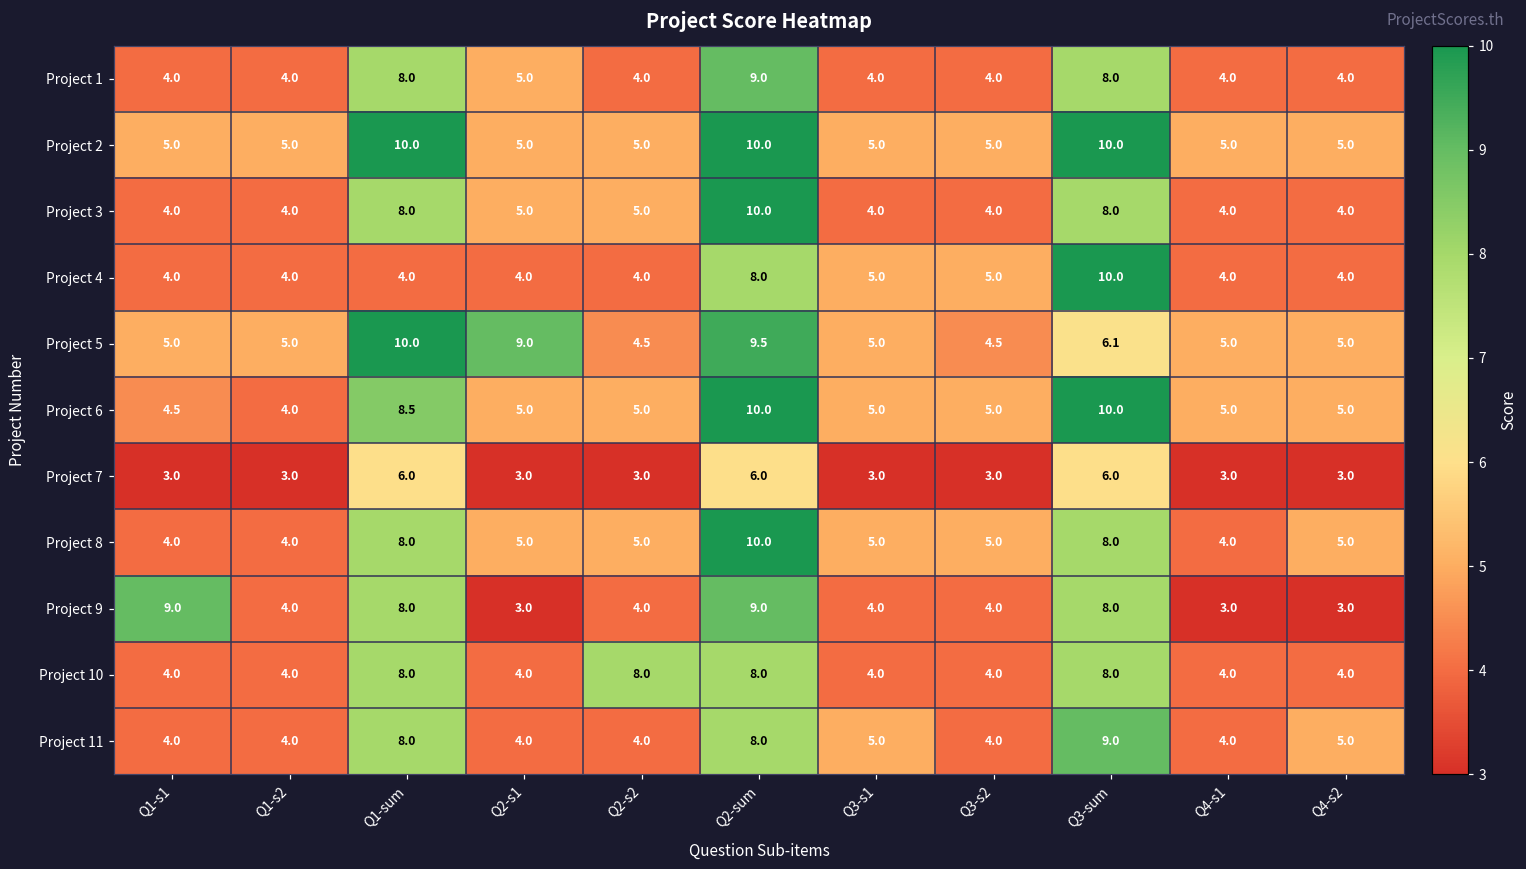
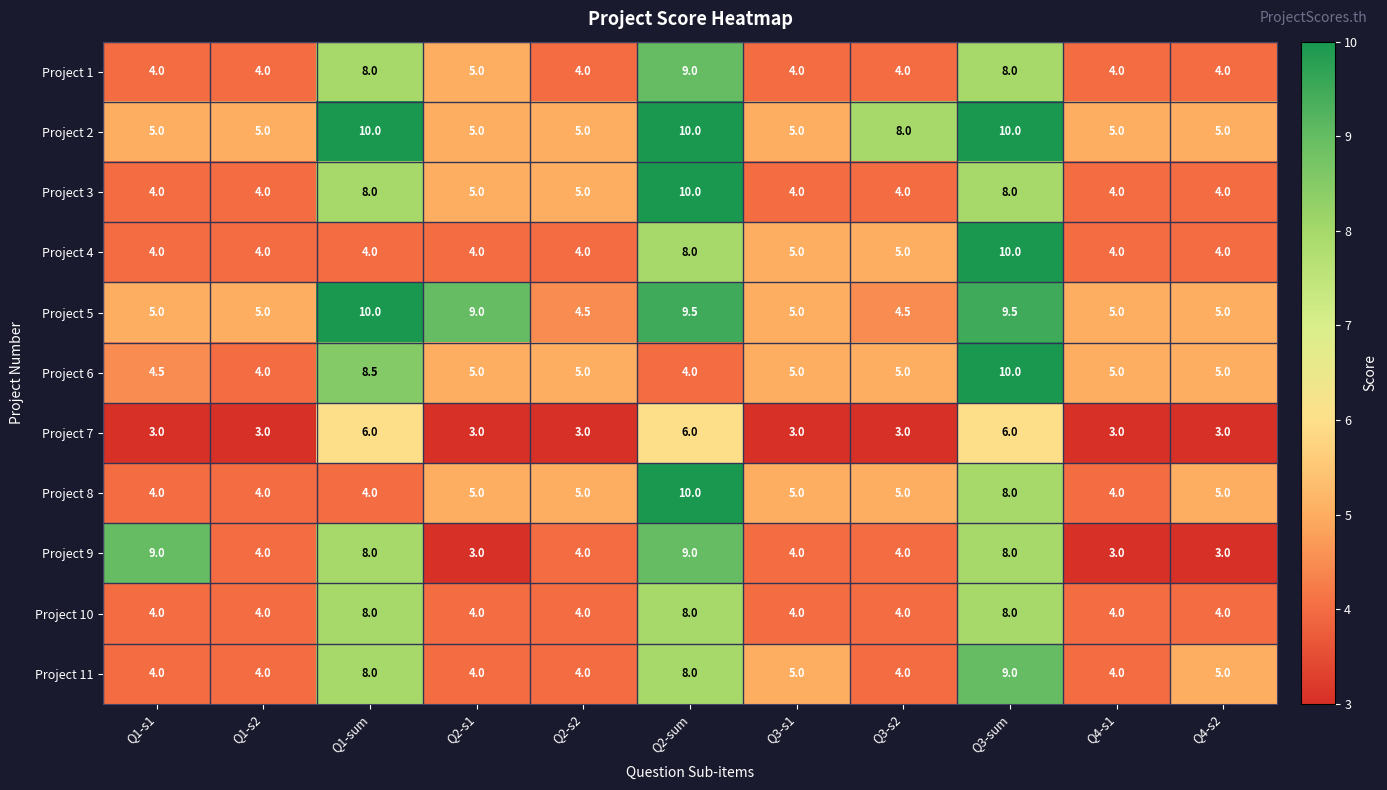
  {
    "Project 1": {
      "Q1-s1": 4.0,
      "Q1-s2": 4.0,
      "Q1-sum": 8.0,
      "Q2-s1": 5.0,
      "Q2-s2": 4.0,
      "Q2-sum": 9.0,
      "Q3-s1": 4.0,
      "Q3-s2": 4.0,
      "Q3-sum": 8.0,
      "Q4-s1": 4.0,
      "Q4-s2": 4.0
    },
    "Project 2": {
      "Q1-s1": 5.0,
      "Q1-s2": 5.0,
      "Q1-sum": 10.0,
      "Q2-s1": 5.0,
      "Q2-s2": 5.0,
      "Q2-sum": 10.0,
      "Q3-s1": 5.0,
-     "Q3-s2": 5.0,
+     "Q3-s2": 8.0,
      "Q3-sum": 10.0,
      "Q4-s1": 5.0,
      "Q4-s2": 5.0
    },
    "Project 3": {
      "Q1-s1": 4.0,
      "Q1-s2": 4.0,
      "Q1-sum": 8.0,
      "Q2-s1": 5.0,
      "Q2-s2": 5.0,
      "Q2-sum": 10.0,
      "Q3-s1": 4.0,
      "Q3-s2": 4.0,
      "Q3-sum": 8.0,
      "Q4-s1": 4.0,
      "Q4-s2": 4.0
    },
    "Project 4": {
      "Q1-s1": 4.0,
      "Q1-s2": 4.0,
      "Q1-sum": 4.0,
      "Q2-s1": 4.0,
      "Q2-s2": 4.0,
      "Q2-sum": 8.0,
      "Q3-s1": 5.0,
      "Q3-s2": 5.0,
      "Q3-sum": 10.0,
      "Q4-s1": 4.0,
      "Q4-s2": 4.0
    },
    "Project 5": {
      "Q1-s1": 5.0,
      "Q1-s2": 5.0,
      "Q1-sum": 10.0,
      "Q2-s1": 9.0,
      "Q2-s2": 4.5,
      "Q2-sum": 9.5,
      "Q3-s1": 5.0,
      "Q3-s2": 4.5,
-     "Q3-sum": 6.1,
+     "Q3-sum": 9.5,
      "Q4-s1": 5.0,
      "Q4-s2": 5.0
    },
    "Project 6": {
      "Q1-s1": 4.5,
      "Q1-s2": 4.0,
      "Q1-sum": 8.5,
      "Q2-s1": 5.0,
      "Q2-s2": 5.0,
-     "Q2-sum": 10.0,
+     "Q2-sum": 4.0,
      "Q3-s1": 5.0,
      "Q3-s2": 5.0,
      "Q3-sum": 10.0,
      "Q4-s1": 5.0,
      "Q4-s2": 5.0
    },
    "Project 7": {
      "Q1-s1": 3.0,
      "Q1-s2": 3.0,
      "Q1-sum": 6.0,
      "Q2-s1": 3.0,
      "Q2-s2": 3.0,
      "Q2-sum": 6.0,
      "Q3-s1": 3.0,
      "Q3-s2": 3.0,
      "Q3-sum": 6.0,
      "Q4-s1": 3.0,
      "Q4-s2": 3.0
    },
    "Project 8": {
      "Q1-s1": 4.0,
      "Q1-s2": 4.0,
-     "Q1-sum": 8.0,
+     "Q1-sum": 4.0,
      "Q2-s1": 5.0,
      "Q2-s2": 5.0,
      "Q2-sum": 10.0,
      "Q3-s1": 5.0,
      "Q3-s2": 5.0,
      "Q3-sum": 8.0,
      "Q4-s1": 4.0,
      "Q4-s2": 5.0
    },
    "Project 9": {
      "Q1-s1": 9.0,
      "Q1-s2": 4.0,
      "Q1-sum": 8.0,
      "Q2-s1": 3.0,
      "Q2-s2": 4.0,
      "Q2-sum": 9.0,
      "Q3-s1": 4.0,
      "Q3-s2": 4.0,
      "Q3-sum": 8.0,
      "Q4-s1": 3.0,
      "Q4-s2": 3.0
    },
    "Project 10": {
      "Q1-s1": 4.0,
      "Q1-s2": 4.0,
      "Q1-sum": 8.0,
      "Q2-s1": 4.0,
-     "Q2-s2": 8.0,
+     "Q2-s2": 4.0,
      "Q2-sum": 8.0,
      "Q3-s1": 4.0,
      "Q3-s2": 4.0,
      "Q3-sum": 8.0,
      "Q4-s1": 4.0,
      "Q4-s2": 4.0
    },
    "Project 11": {
      "Q1-s1": 4.0,
      "Q1-s2": 4.0,
      "Q1-sum": 8.0,
      "Q2-s1": 4.0,
      "Q2-s2": 4.0,
      "Q2-sum": 8.0,
      "Q3-s1": 5.0,
      "Q3-s2": 4.0,
      "Q3-sum": 9.0,
      "Q4-s1": 4.0,
      "Q4-s2": 5.0
    }
  }
